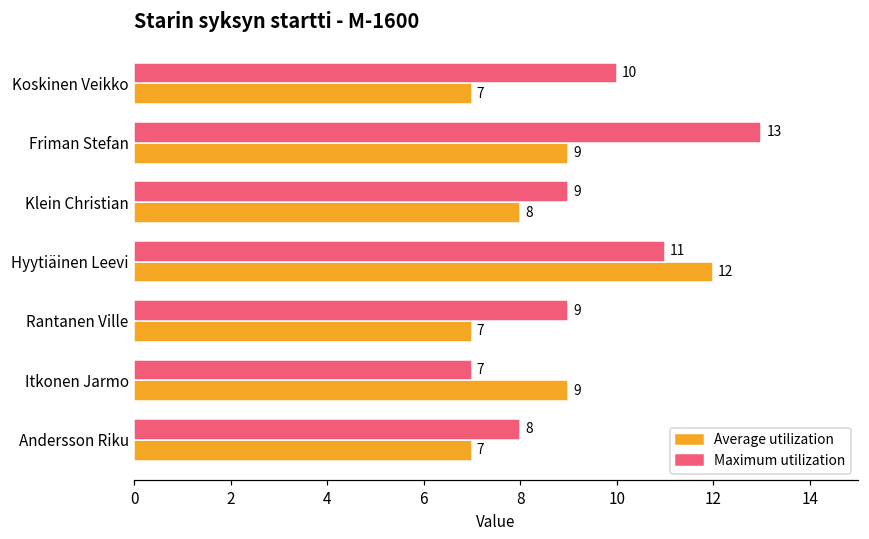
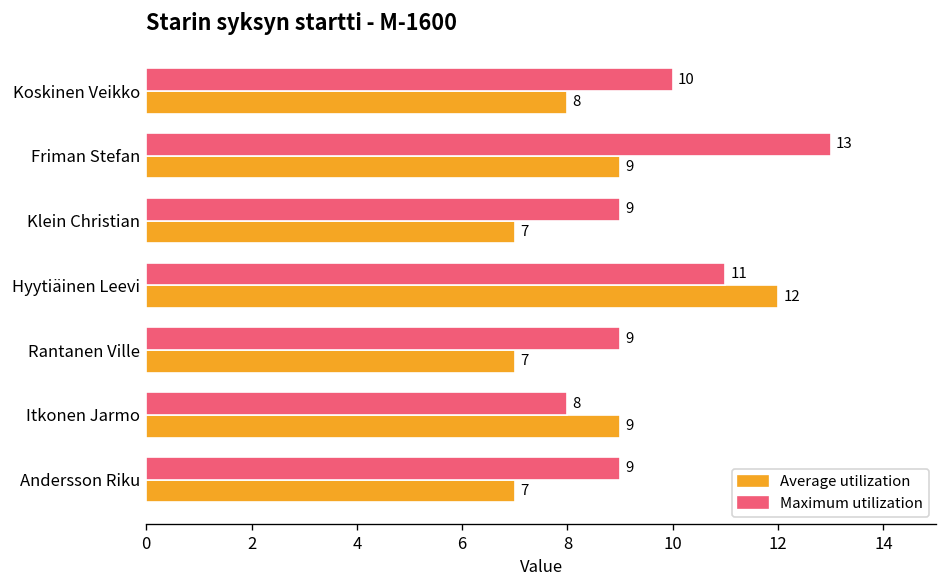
  {
    "Average utilization": {
-     "Koskinen Veikko": 7,
+     "Koskinen Veikko": 8,
      "Friman Stefan": 9,
-     "Klein Christian": 8,
+     "Klein Christian": 7,
      "Hyytiäinen Leevi": 12,
      "Rantanen Ville": 7,
      "Itkonen Jarmo": 9,
      "Andersson Riku": 7
    },
    "Maximum utilization": {
      "Koskinen Veikko": 10,
      "Friman Stefan": 13,
      "Klein Christian": 9,
      "Hyytiäinen Leevi": 11,
      "Rantanen Ville": 9,
-     "Itkonen Jarmo": 7,
-     "Andersson Riku": 8
+     "Itkonen Jarmo": 8,
+     "Andersson Riku": 9
    }
  }
